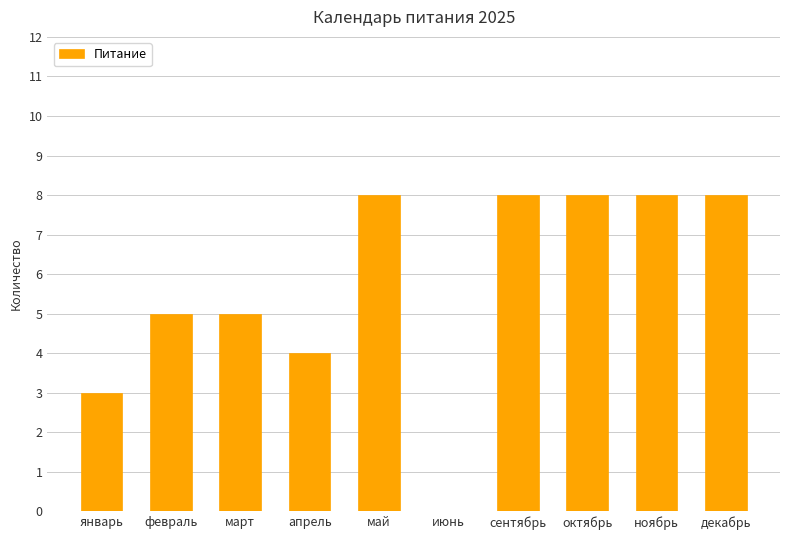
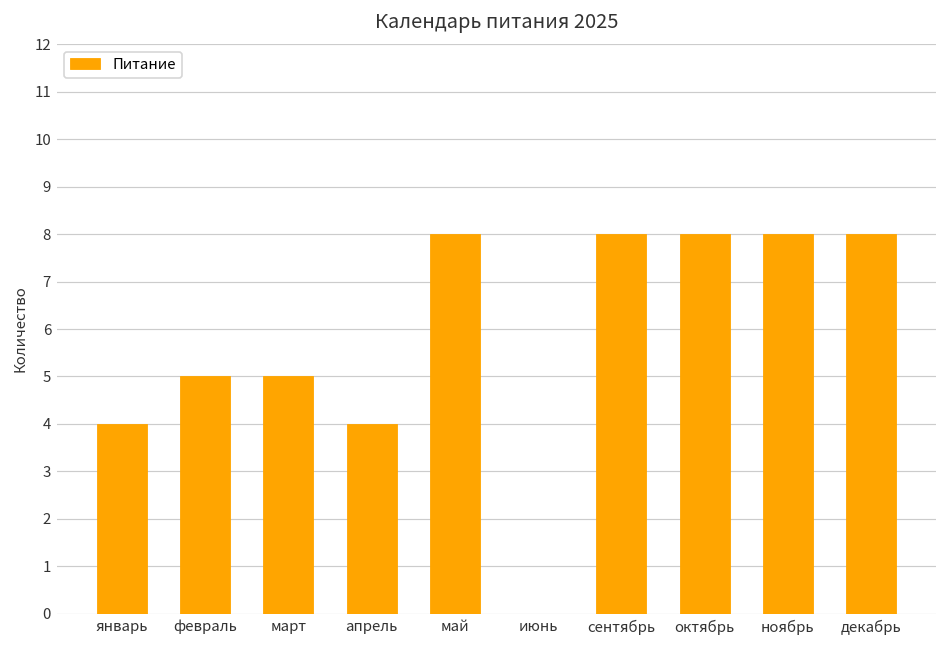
  {
-   "январь": 3,
+   "январь": 4,
    "февраль": 5,
    "март": 5,
    "апрель": 4,
    "май": 8,
    "июнь": 0,
    "сентябрь": 8,
    "октябрь": 8,
    "ноябрь": 8,
    "декабрь": 8
  }
